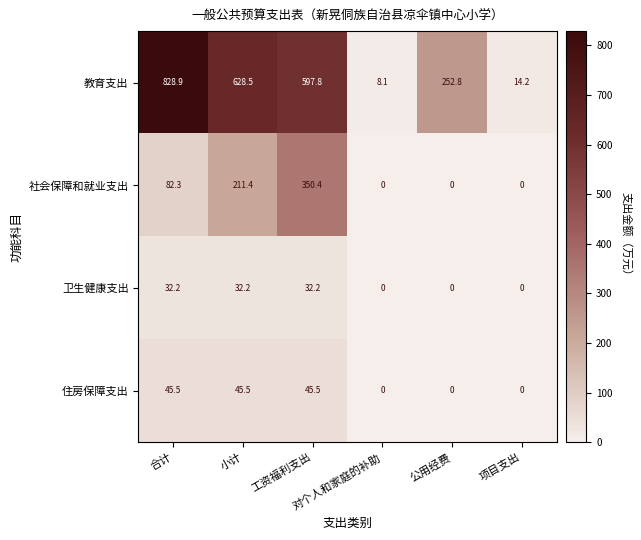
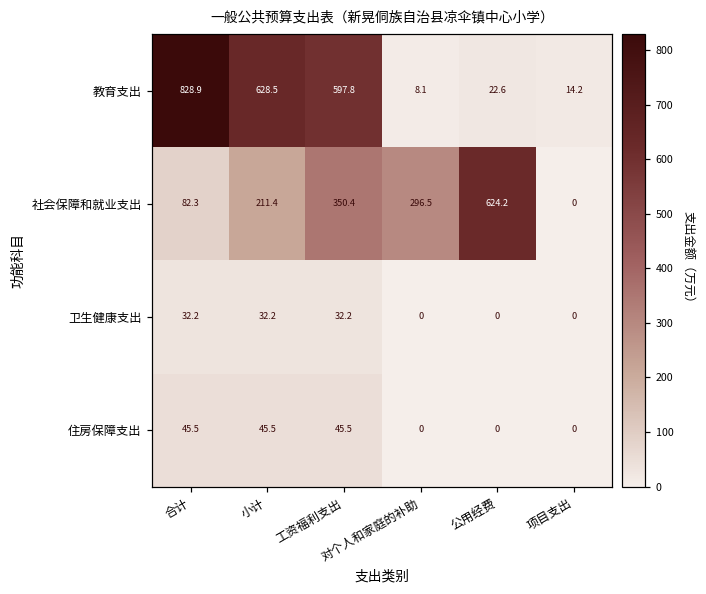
  {
    "教育支出": {
      "合计": 828.9,
      "小计": 628.5,
      "工资福利支出": 597.8,
      "对个人和家庭的补助": 8.1,
-     "公用经费": 252.8,
+     "公用经费": 22.6,
      "项目支出": 14.2
    },
    "社会保障和就业支出": {
      "合计": 82.3,
      "小计": 211.4,
      "工资福利支出": 350.4,
-     "对个人和家庭的补助": 0,
-     "公用经费": 0,
+     "对个人和家庭的补助": 296.5,
+     "公用经费": 624.2,
      "项目支出": 0
    },
    "卫生健康支出": {
      "合计": 32.2,
      "小计": 32.2,
      "工资福利支出": 32.2,
      "对个人和家庭的补助": 0,
      "公用经费": 0,
      "项目支出": 0
    },
    "住房保障支出": {
      "合计": 45.5,
      "小计": 45.5,
      "工资福利支出": 45.5,
      "对个人和家庭的补助": 0,
      "公用经费": 0,
      "项目支出": 0
    }
  }
